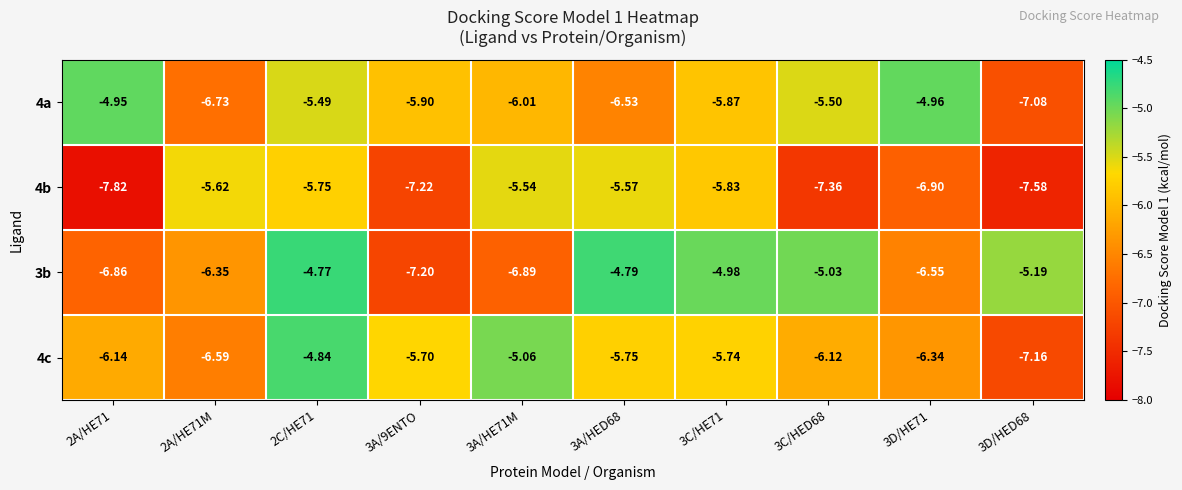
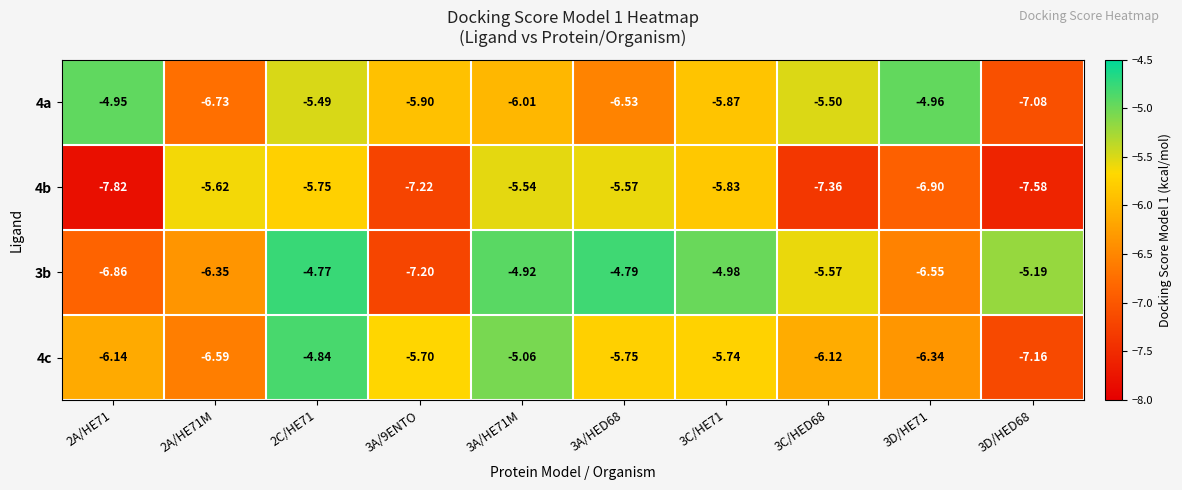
  {
    "4a": {
      "2A/HE71": -4.95,
      "2A/HE71M": -6.73,
      "2C/HE71": -5.49,
      "3A/9ENTO": -5.90,
      "3A/HE71M": -6.01,
      "3A/HED68": -6.53,
      "3C/HE71": -5.87,
      "3C/HED68": -5.50,
      "3D/HE71": -4.96,
      "3D/HED68": -7.08
    },
    "4b": {
      "2A/HE71": -7.82,
      "2A/HE71M": -5.62,
      "2C/HE71": -5.75,
      "3A/9ENTO": -7.22,
      "3A/HE71M": -5.54,
      "3A/HED68": -5.57,
      "3C/HE71": -5.83,
      "3C/HED68": -7.36,
      "3D/HE71": -6.90,
      "3D/HED68": -7.58
    },
    "3b": {
      "2A/HE71": -6.86,
      "2A/HE71M": -6.35,
      "2C/HE71": -4.77,
      "3A/9ENTO": -7.20,
-     "3A/HE71M": -6.89,
+     "3A/HE71M": -4.92,
      "3A/HED68": -4.79,
      "3C/HE71": -4.98,
-     "3C/HED68": -5.03,
+     "3C/HED68": -5.57,
      "3D/HE71": -6.55,
      "3D/HED68": -5.19
    },
    "4c": {
      "2A/HE71": -6.14,
      "2A/HE71M": -6.59,
      "2C/HE71": -4.84,
      "3A/9ENTO": -5.70,
      "3A/HE71M": -5.06,
      "3A/HED68": -5.75,
      "3C/HE71": -5.74,
      "3C/HED68": -6.12,
      "3D/HE71": -6.34,
      "3D/HED68": -7.16
    }
  }
